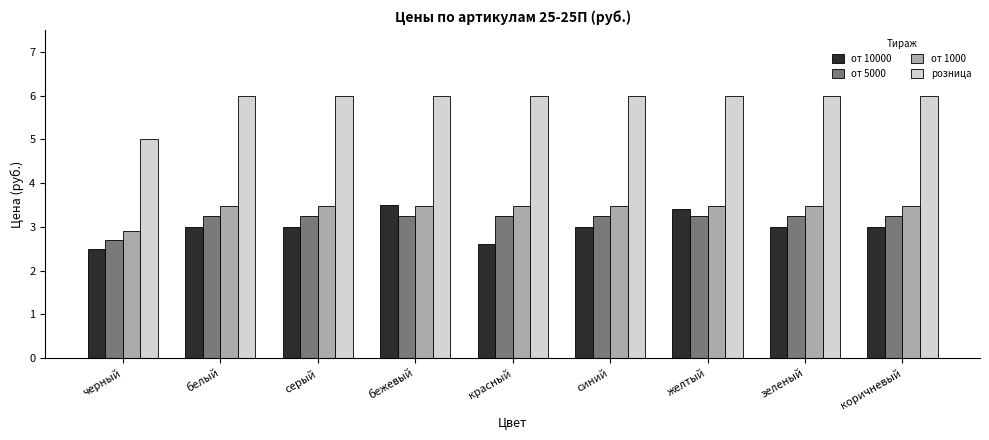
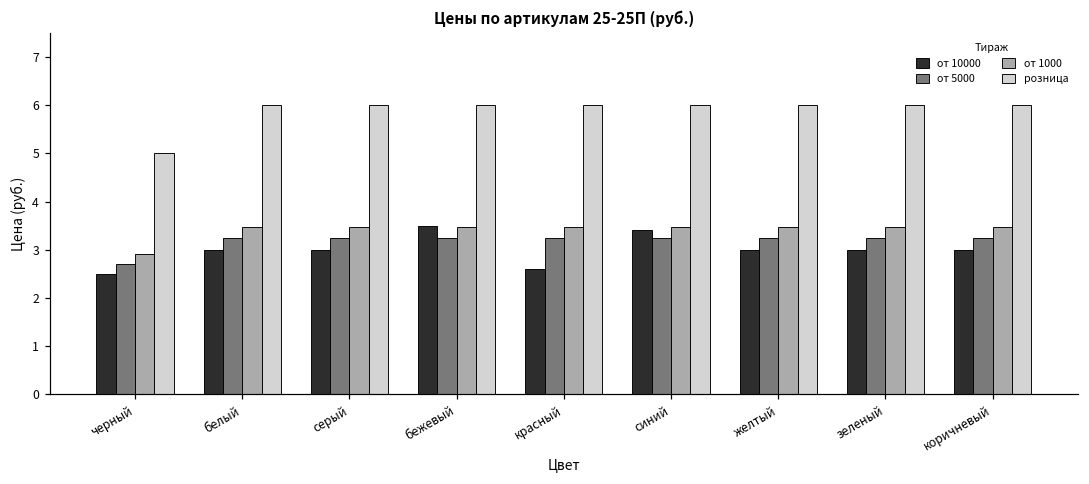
  {
    "от 10000": {
      "черный": 2.5,
      "белый": 3.0,
      "серый": 3.0,
      "бежевый": 3.5,
      "красный": 2.6,
-     "синий": 3.0,
-     "желтый": 3.4,
+     "синий": 3.4,
+     "желтый": 3.0,
      "зеленый": 3.0,
      "коричневый": 3.0
    },
    "от 5000": {
      "черный": 2.7,
      "белый": 3.2,
      "серый": 3.2,
      "бежевый": 3.2,
      "красный": 3.2,
      "синий": 3.2,
      "желтый": 3.2,
      "зеленый": 3.2,
      "коричневый": 3.2
    },
    "от 1000": {
      "черный": 2.9,
      "белый": 3.5,
      "серый": 3.5,
      "бежевый": 3.5,
      "красный": 3.5,
      "синий": 3.5,
      "желтый": 3.5,
      "зеленый": 3.5,
      "коричневый": 3.5
    },
    "розница": {
      "черный": 5.0,
      "белый": 6.0,
      "серый": 6.0,
      "бежевый": 6.0,
      "красный": 6.0,
      "синий": 6.0,
      "желтый": 6.0,
      "зеленый": 6.0,
      "коричневый": 6.0
    }
  }
